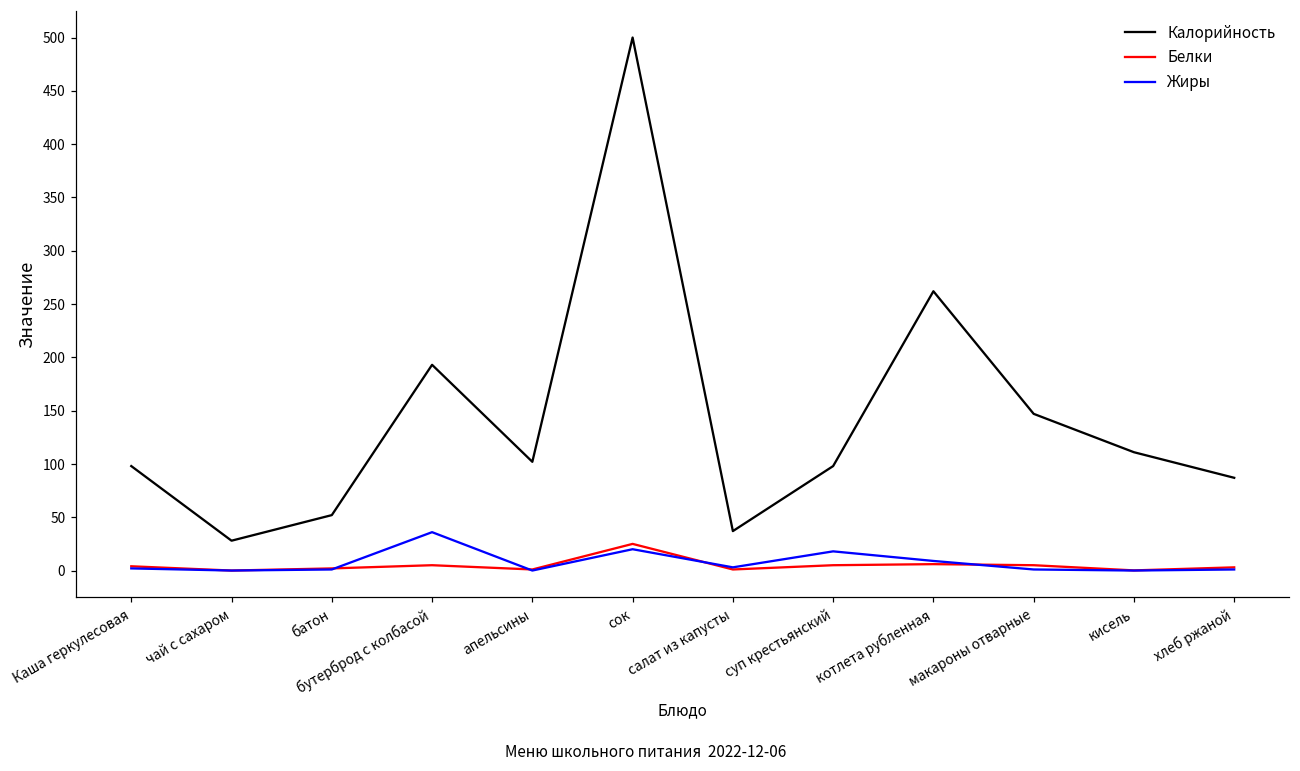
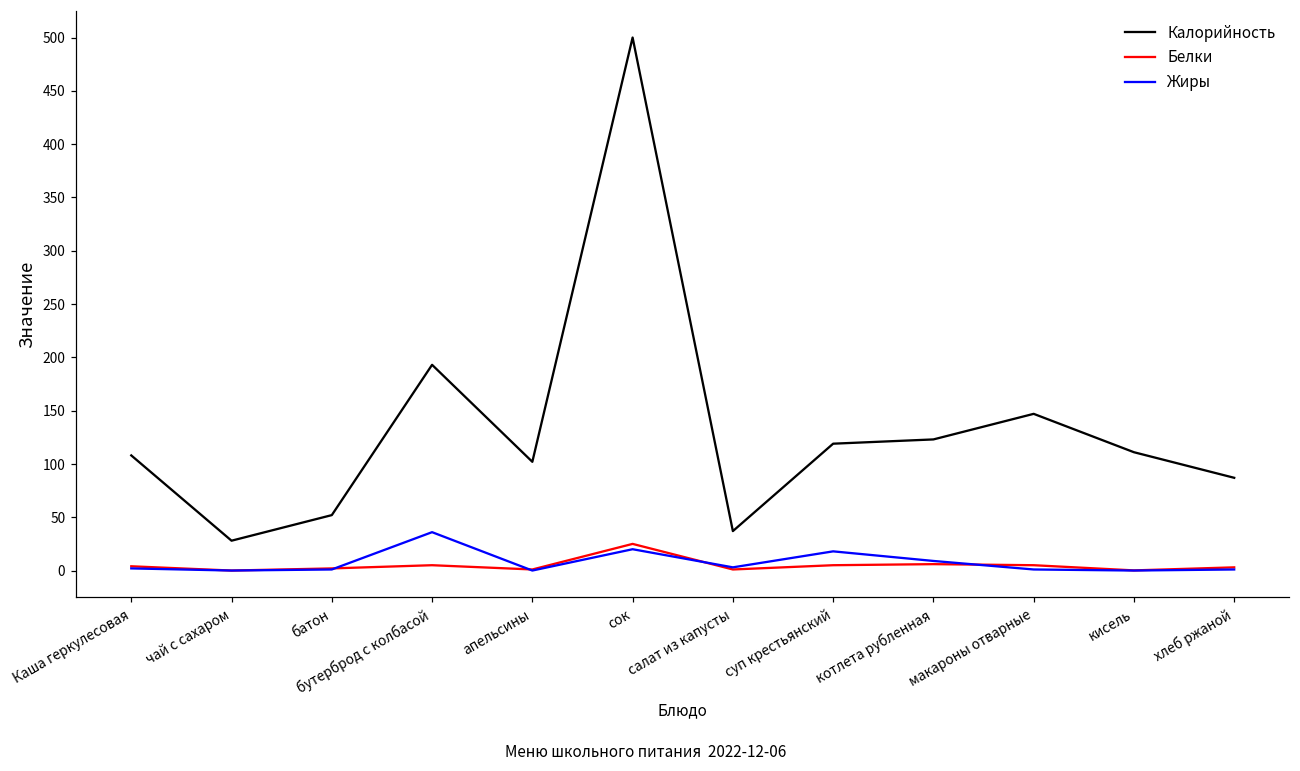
  {
    "Калорийность": {
-     "Каша геркулесовая": 100,
+     "Каша геркулесовая": 110,
      "чай с сахаром": 30,
      "батон": 50,
      "бутерброд с колбасой": 190,
      "апельсины": 100,
      "сок": 500,
      "салат из капусты": 40,
-     "суп крестьянский": 100,
-     "котлета рубленная": 260,
+     "суп крестьянский": 120,
+     "котлета рубленная": 120,
      "макароны отварные": 150,
      "кисель": 110,
      "хлеб ржаной": 90
    },
    "Белки": {
      "бутерброд с колбасой": 10,
      "сок": 30,
      "суп крестьянский": 10,
      "котлета рубленная": 10,
      "макароны отварные": 10
    },
    "Жиры": {
      "бутерброд с колбасой": 40,
      "сок": 20,
      "суп крестьянский": 20,
      "котлета рубленная": 10,
      "макароны отварные": 0
    }
  }
